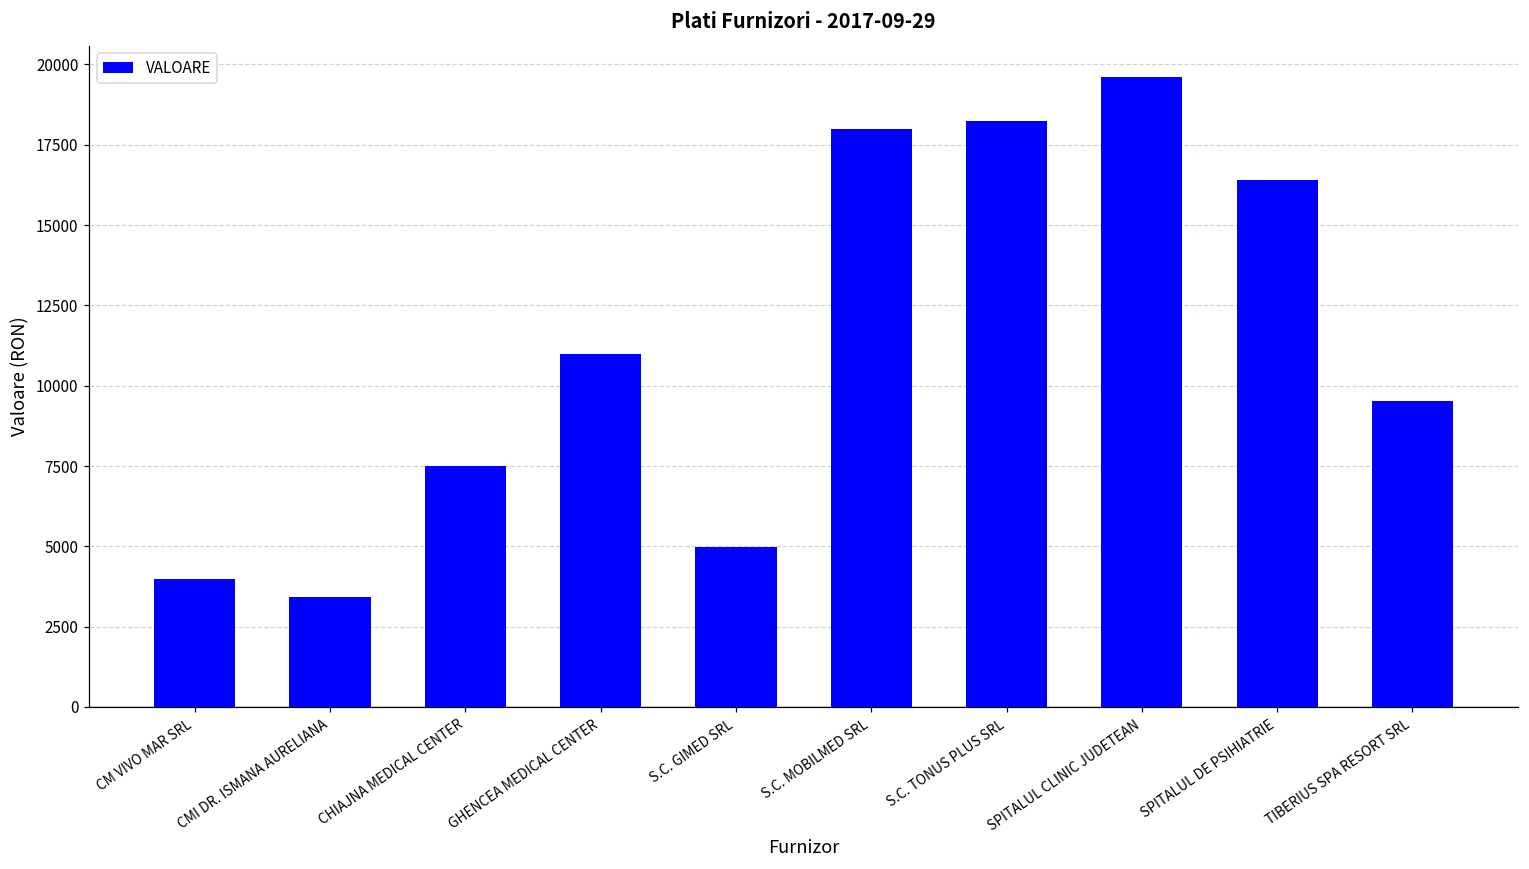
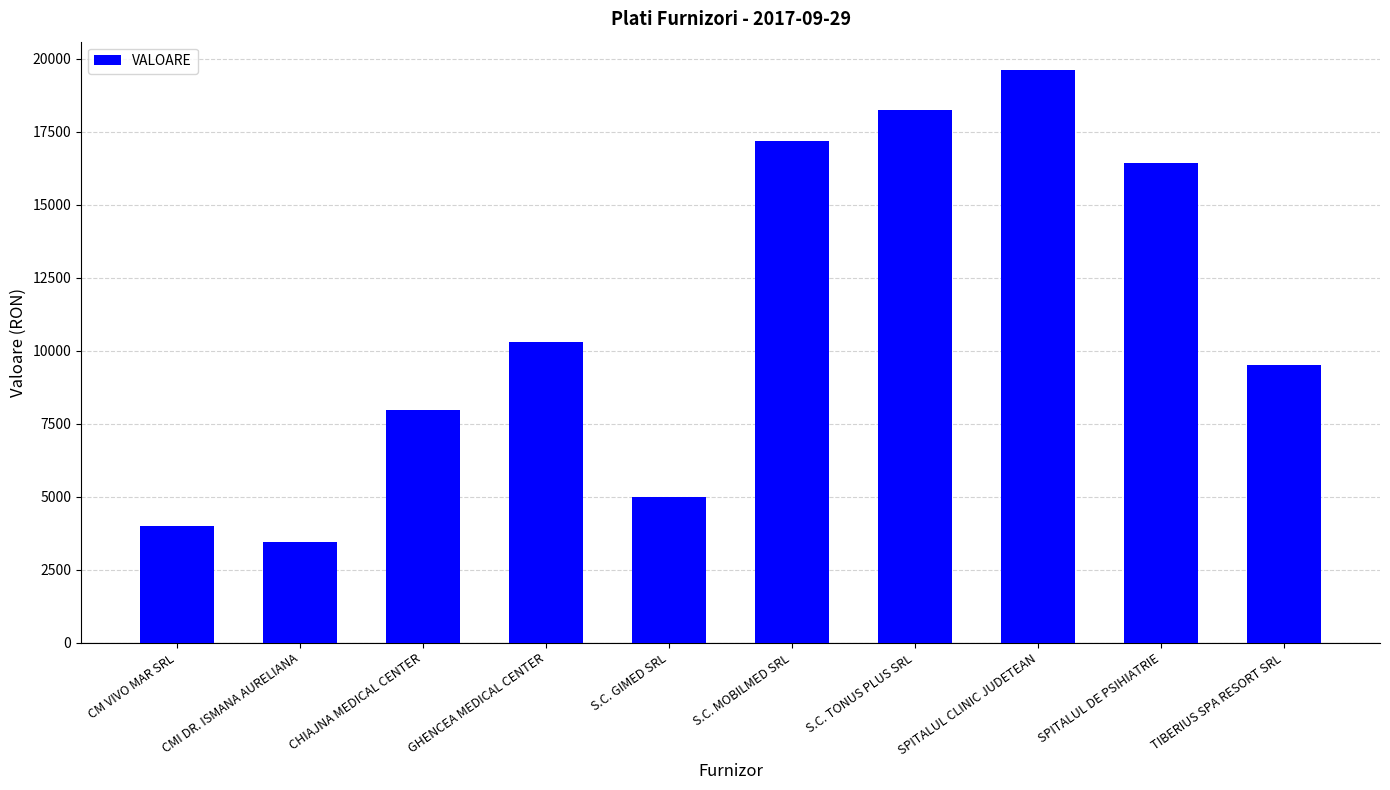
  {
    "CM VIVO MAR SRL": 4000,
    "CMI DR. ISMANA AURELIANA": 3400,
-   "CHIAJNA MEDICAL CENTER": 7500,
-   "GHENCEA MEDICAL CENTER": 11000,
+   "CHIAJNA MEDICAL CENTER": 8000,
+   "GHENCEA MEDICAL CENTER": 10300,
    "S.C. GIMED SRL": 5000,
-   "S.C. MOBILMED SRL": 18000,
+   "S.C. MOBILMED SRL": 17200,
    "S.C. TONUS PLUS SRL": 18200,
    "SPITALUL CLINIC JUDETEAN": 19600,
    "SPITALUL DE PSIHIATRIE": 16400,
    "TIBERIUS SPA RESORT SRL": 9500
  }
